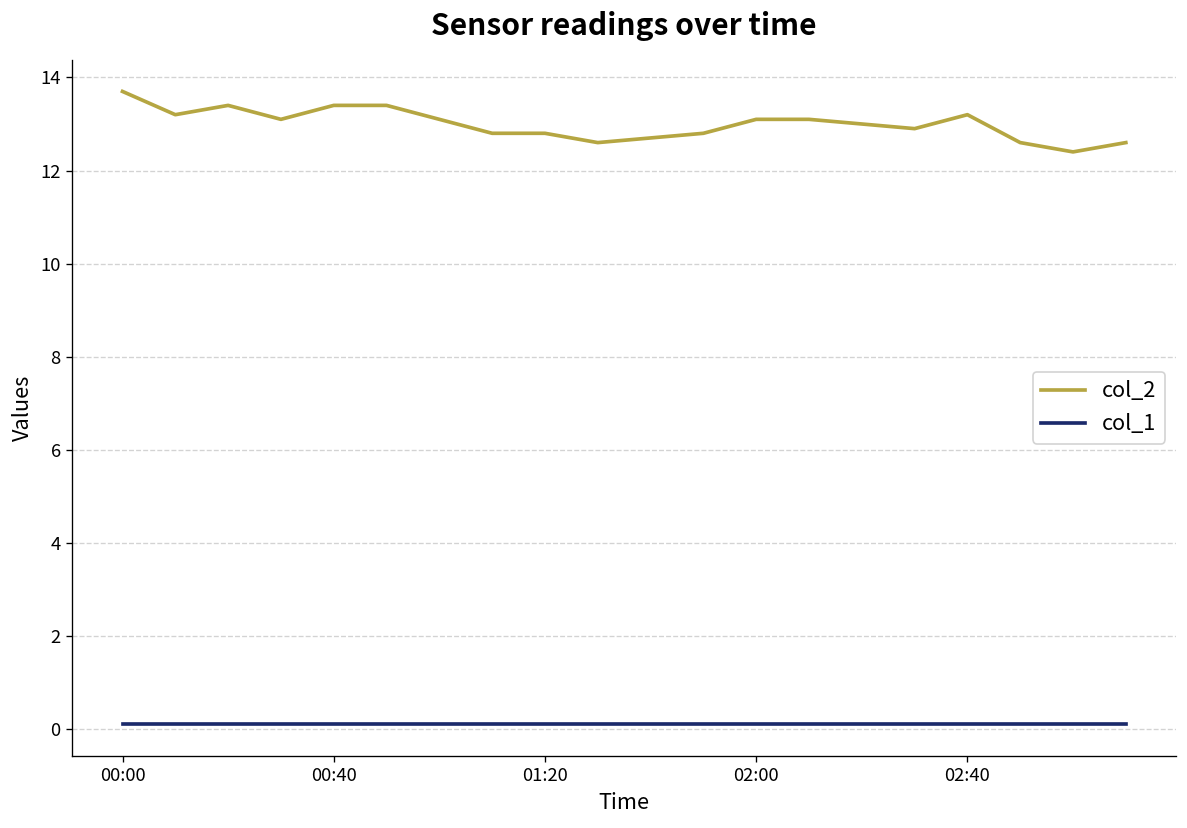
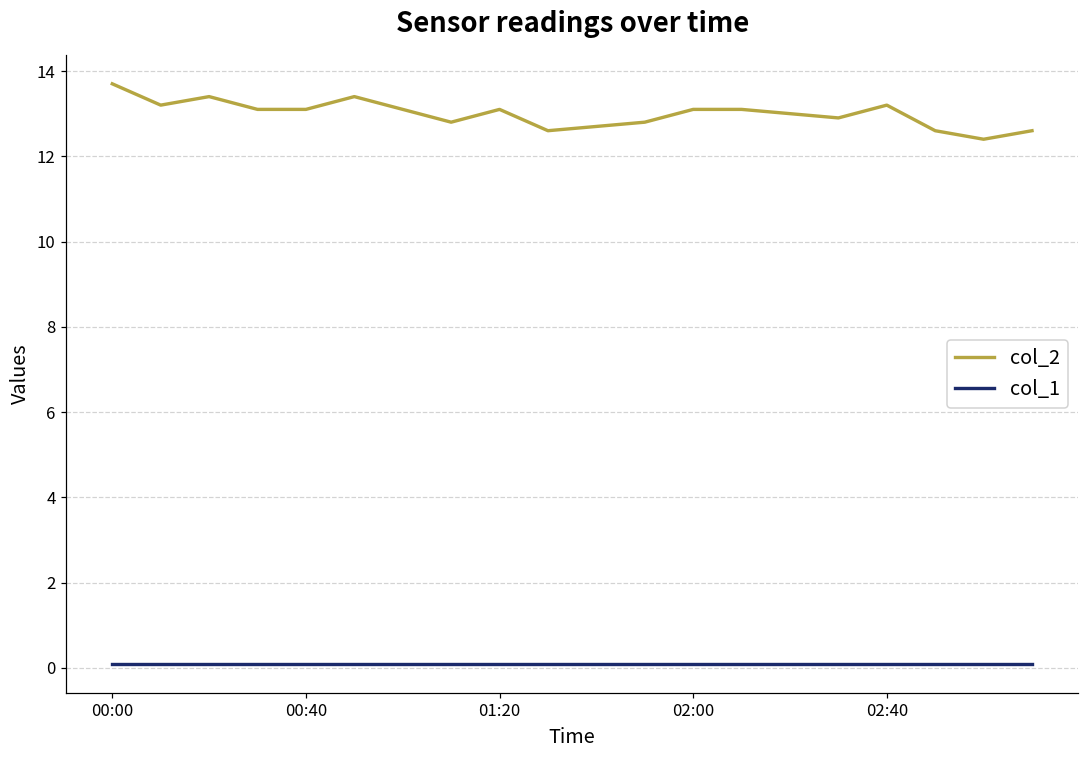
  {
    "col_2": {
      "00:00": 13.7,
-     "00:40": 13.4,
-     "01:20": 12.8,
+     "00:40": 13.1,
+     "01:20": 13.1,
      "02:00": 13.1,
      "02:40": 13.2
    },
    "col_1": {
      "00:00": 0.1,
      "00:40": 0.1,
      "01:20": 0.1,
      "02:00": 0.1,
      "02:40": 0.1
    }
  }
